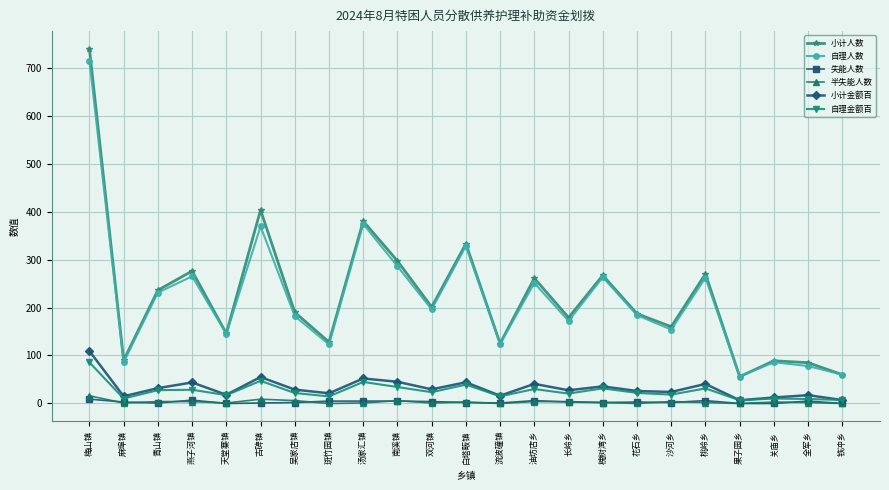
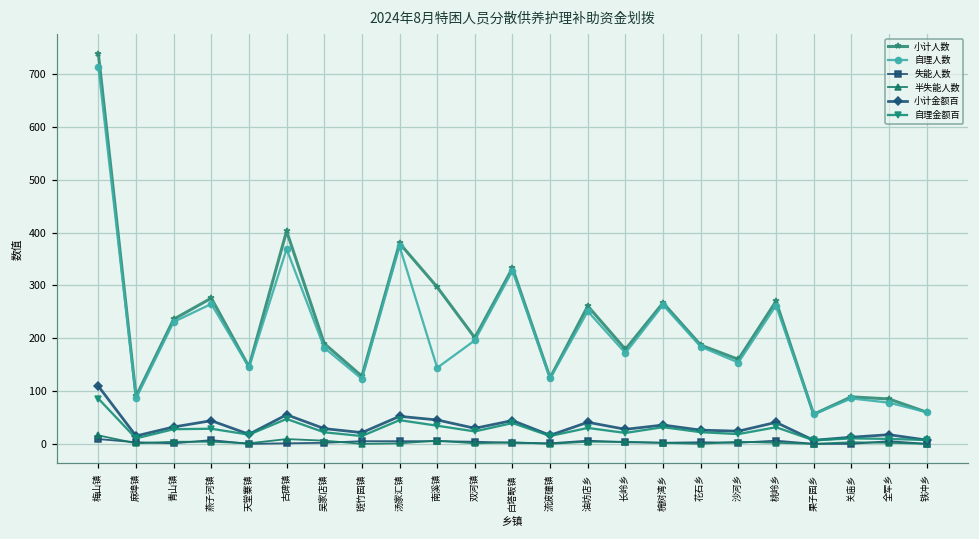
  {
    "自理人数": {
      "梅山镇": 710,
      "燕子河镇": 270,
      "古碑镇": 370,
      "吴家店镇": 180,
      "汤家汇镇": 370,
-     "南溪镇": 290,
+     "南溪镇": 140,
      "油坊店乡": 250,
      "长岭乡": 170,
      "沙河乡": 150,
      "桃岭乡": 260,
      "全军乡": 80
    }
  }
